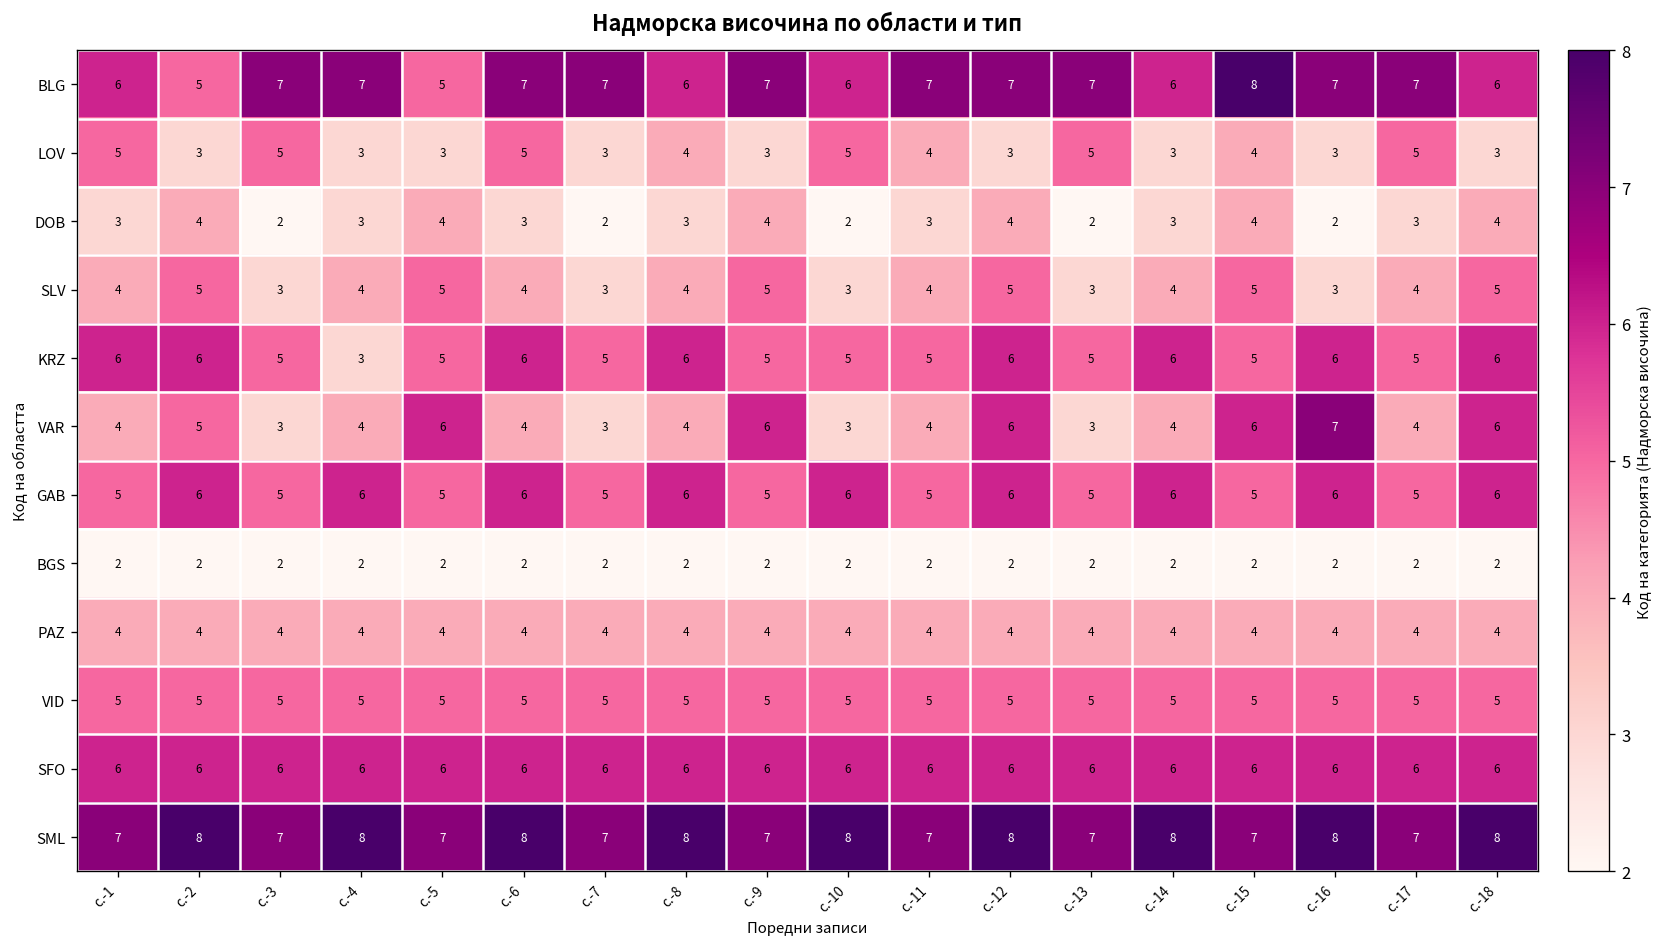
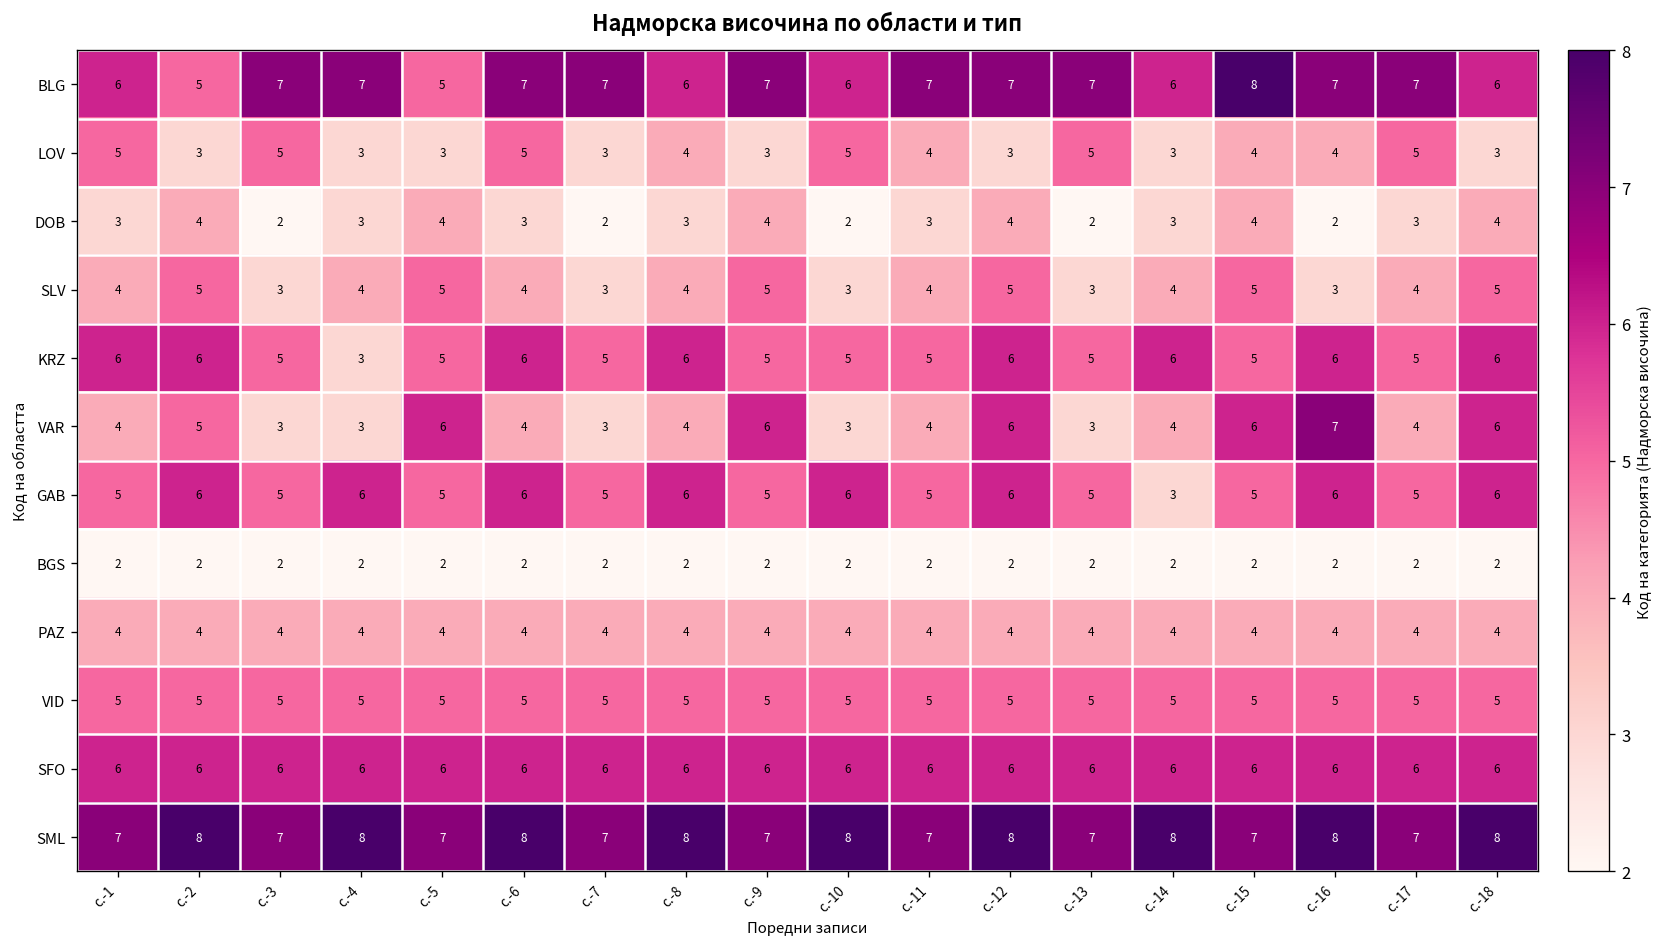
  {
    "LOV": {
      "с.-1": 5,
      "с.-2": 3,
      "с.-3": 5,
      "с.-4": 3,
      "с.-5": 3,
      "с.-6": 5,
      "с.-7": 3,
      "с.-8": 4,
      "с.-9": 3,
      "с.-10": 5,
      "с.-11": 4,
      "с.-12": 3,
      "с.-13": 5,
      "с.-14": 3,
      "с.-15": 4,
-     "с.-16": 3,
+     "с.-16": 4,
      "с.-17": 5,
      "с.-18": 3
    },
    "VAR": {
      "с.-1": 4,
      "с.-2": 5,
      "с.-3": 3,
-     "с.-4": 4,
+     "с.-4": 3,
      "с.-5": 6,
      "с.-6": 4,
      "с.-7": 3,
      "с.-8": 4,
      "с.-9": 6,
      "с.-10": 3,
      "с.-11": 4,
      "с.-12": 6,
      "с.-13": 3,
      "с.-14": 4,
      "с.-15": 6,
      "с.-16": 7,
      "с.-17": 4,
      "с.-18": 6
    },
    "GAB": {
      "с.-1": 5,
      "с.-2": 6,
      "с.-3": 5,
      "с.-4": 6,
      "с.-5": 5,
      "с.-6": 6,
      "с.-7": 5,
      "с.-8": 6,
      "с.-9": 5,
      "с.-10": 6,
      "с.-11": 5,
      "с.-12": 6,
      "с.-13": 5,
-     "с.-14": 6,
+     "с.-14": 3,
      "с.-15": 5,
      "с.-16": 6,
      "с.-17": 5,
      "с.-18": 6
    }
  }
